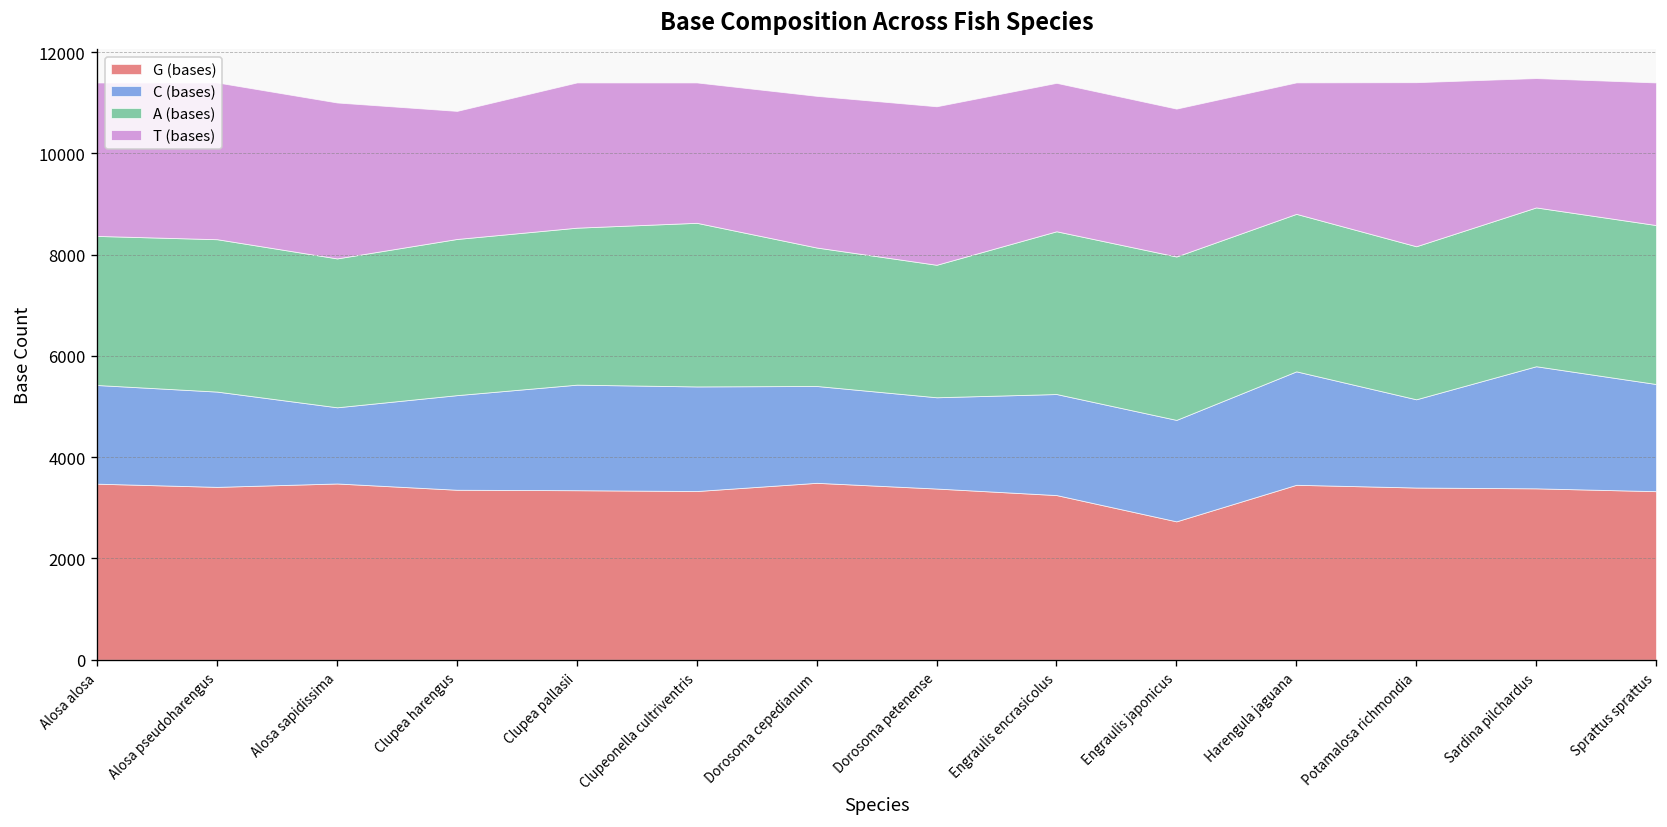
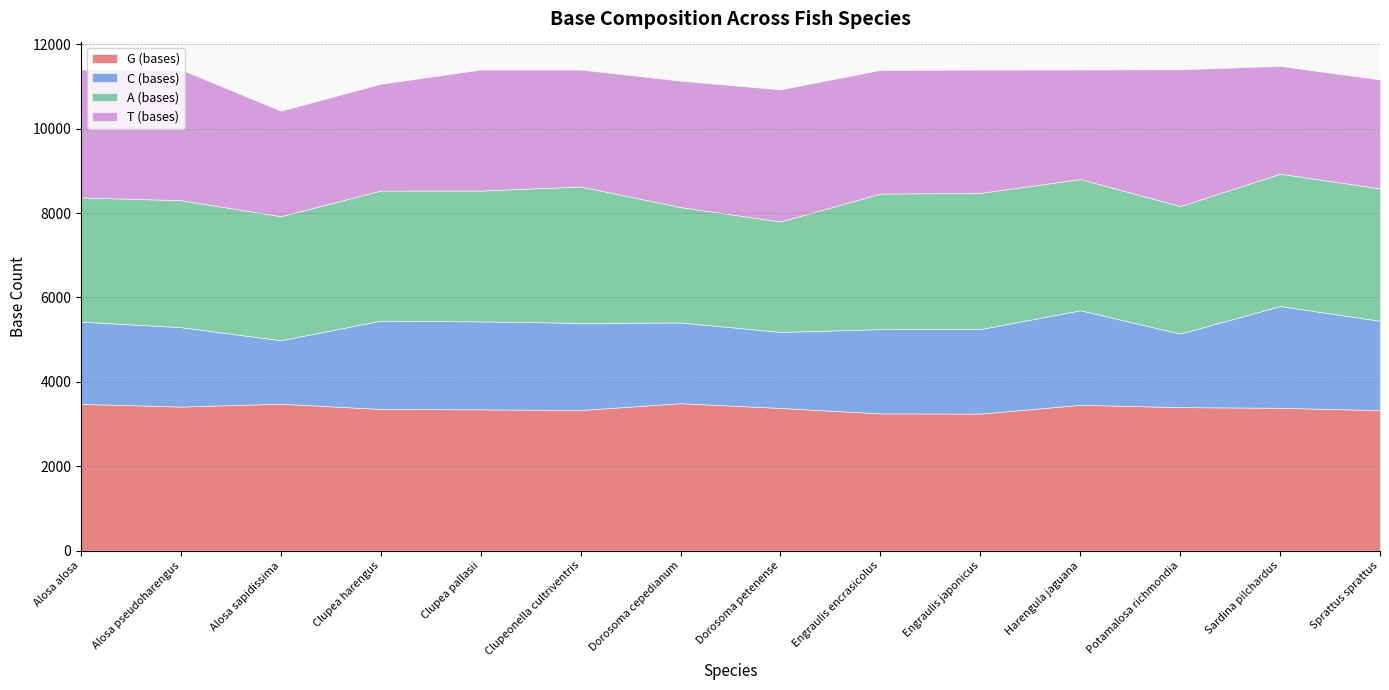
  {
    "G (bases)": {
      "Alosa alosa": 3500,
      "Alosa pseudoharengus": 3400,
      "Alosa sapidissima": 3500,
      "Clupea harengus": 3400,
      "Clupea pallasii": 3300,
      "Clupeonella cultriventris": 3300,
      "Dorosoma cepedianum": 3500,
      "Dorosoma petenense": 3400,
      "Engraulis encrasicolus": 3300,
-     "Engraulis japonicus": 2700,
+     "Engraulis japonicus": 3200,
      "Harengula jaguana": 3500,
      "Potamalosa richmondia": 3400,
      "Sardina pilchardus": 3400,
      "Sprattus sprattus": 3300
    },
    "C (bases)": {
      "Alosa alosa": 1900,
      "Alosa pseudoharengus": 1900,
      "Alosa sapidissima": 1500,
-     "Clupea harengus": 1900,
+     "Clupea harengus": 2100,
      "Clupea pallasii": 2100,
      "Clupeonella cultriventris": 2100,
      "Dorosoma cepedianum": 1900,
      "Dorosoma petenense": 1800,
      "Engraulis encrasicolus": 2000,
      "Engraulis japonicus": 2000,
      "Harengula jaguana": 2200,
      "Potamalosa richmondia": 1700,
      "Sardina pilchardus": 2400,
      "Sprattus sprattus": 2100
    },
    "A (bases)": {
      "Alosa alosa": 2900,
      "Alosa pseudoharengus": 3000,
      "Alosa sapidissima": 2900,
      "Clupea harengus": 3100,
      "Clupea pallasii": 3100,
      "Clupeonella cultriventris": 3200,
      "Dorosoma cepedianum": 2700,
      "Dorosoma petenense": 2600,
      "Engraulis encrasicolus": 3200,
      "Engraulis japonicus": 3200,
      "Harengula jaguana": 3100,
      "Potamalosa richmondia": 3000,
      "Sardina pilchardus": 3100,
      "Sprattus sprattus": 3100
    },
    "T (bases)": {
      "Alosa alosa": 3000,
-     "Alosa sapidissima": 3100,
+     "Alosa sapidissima": 2500,
      "Clupea harengus": 2500,
      "Clupea pallasii": 2900,
      "Clupeonella cultriventris": 2800,
      "Dorosoma cepedianum": 3000,
      "Dorosoma petenense": 3100,
      "Engraulis encrasicolus": 2900,
      "Engraulis japonicus": 2900,
      "Harengula jaguana": 2600,
      "Potamalosa richmondia": 3200,
      "Sardina pilchardus": 2600,
-     "Sprattus sprattus": 2800
+     "Sprattus sprattus": 2600
    }
  }
